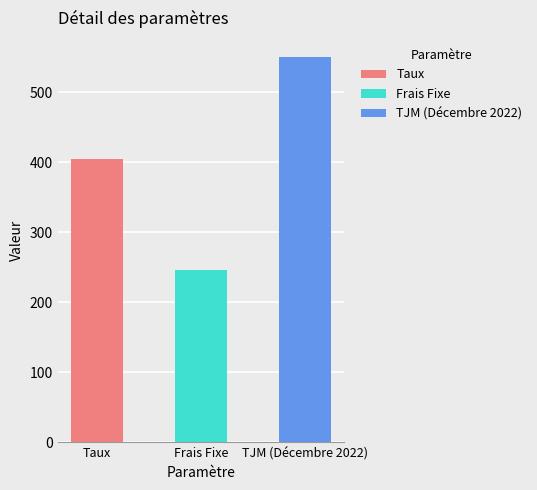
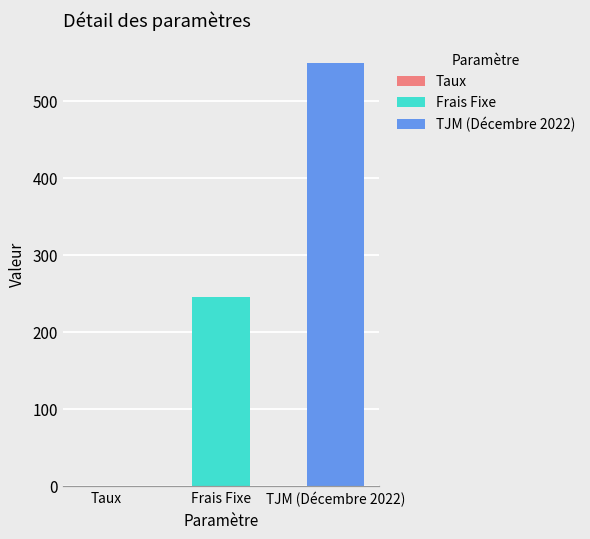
  {
-   "Taux": 410,
+   "Taux": 0,
    "Frais Fixe": 250,
    "TJM (Décembre 2022)": 550
  }
